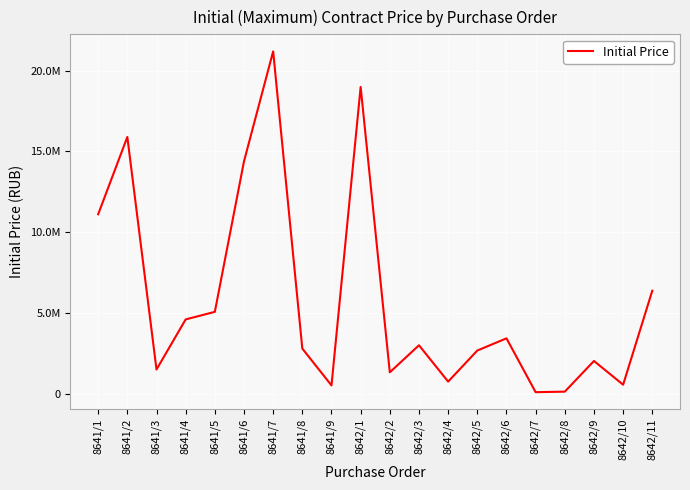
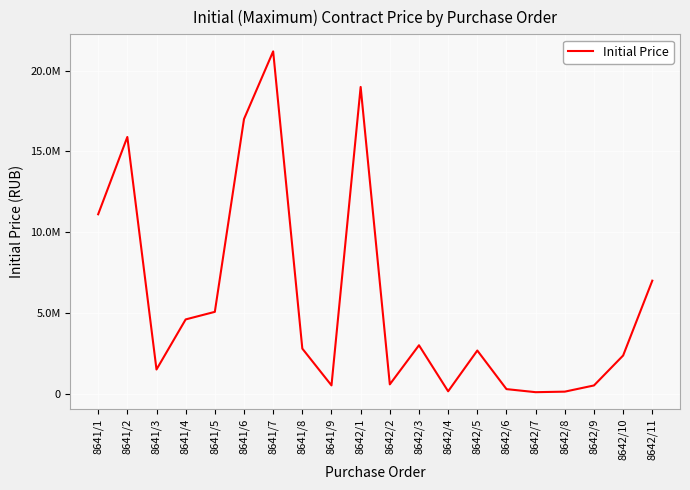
  {
    "8641/1": 11100000,
    "8641/2": 15900000,
    "8641/3": 1500000,
    "8641/4": 4600000,
    "8641/5": 5100000,
-   "8641/6": 14400000,
+   "8641/6": 17000000,
    "8641/7": 21200000,
    "8641/8": 2800000,
    "8641/9": 500000,
    "8642/1": 19000000,
-   "8642/2": 1300000,
+   "8642/2": 600000,
    "8642/3": 3000000,
-   "8642/4": 700000,
+   "8642/4": 200000,
    "8642/5": 2700000,
-   "8642/6": 3400000,
+   "8642/6": 300000,
    "8642/7": 100000,
    "8642/8": 100000,
-   "8642/9": 2000000,
-   "8642/10": 600000,
-   "8642/11": 6400000
+   "8642/9": 500000,
+   "8642/10": 2400000,
+   "8642/11": 7000000
  }
